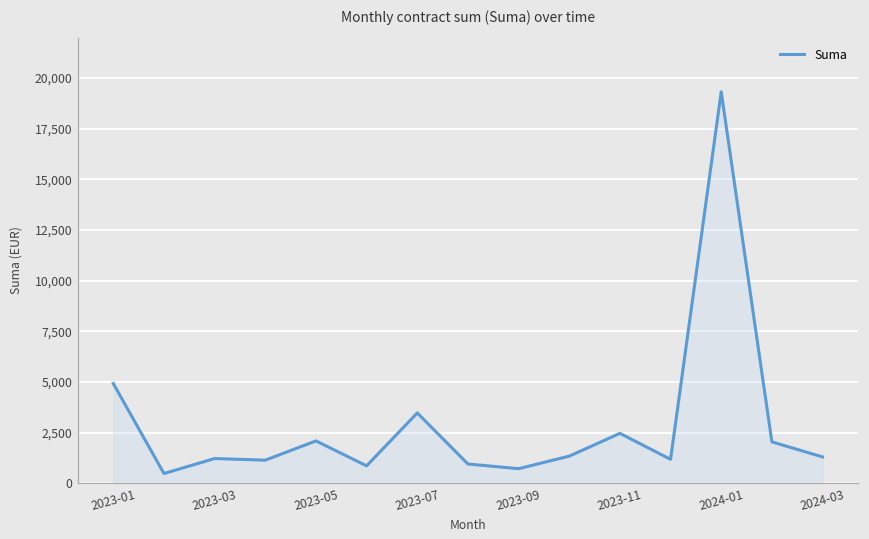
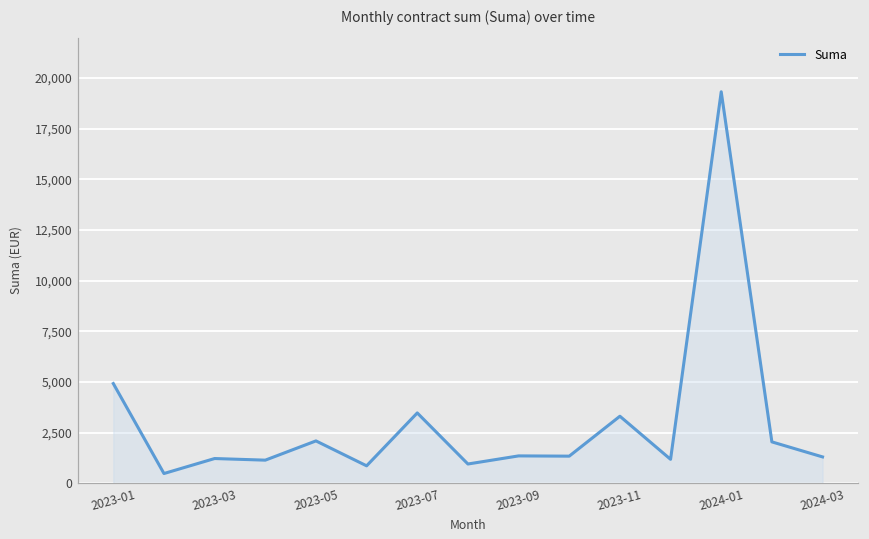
  {
    "2023-01": "4,900",
    "2023-03": "1,200",
    "2023-05": "2,100",
    "2023-07": "3,500",
-   "2023-09": "700",
-   "2023-11": "2,500",
+   "2023-09": "1,400",
+   "2023-11": "3,300",
    "2024-01": "19,300",
    "2024-03": "1,300"
  }
